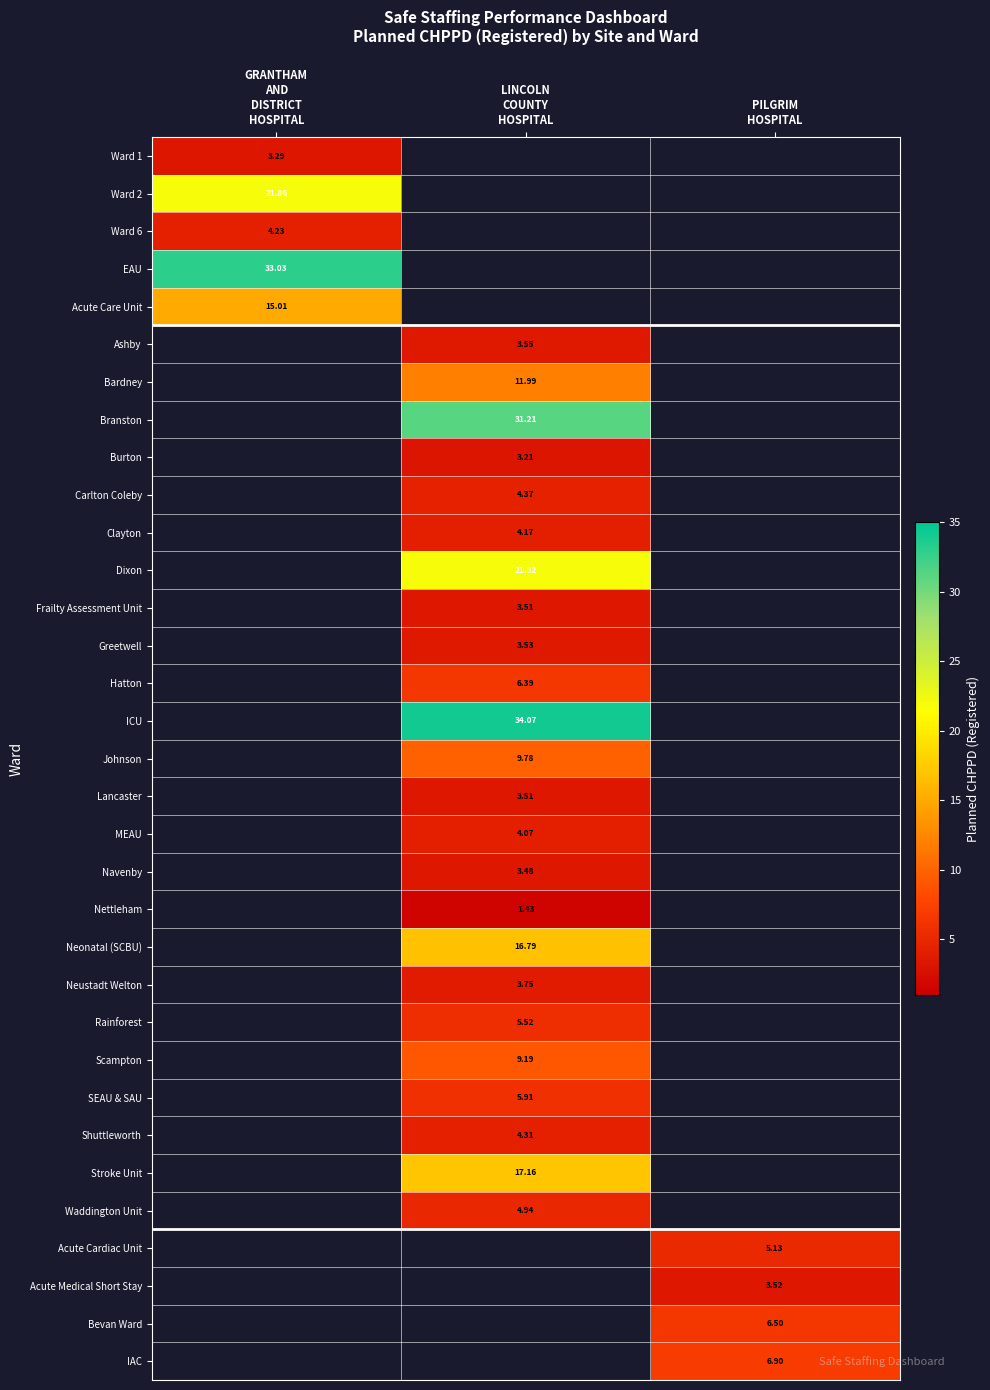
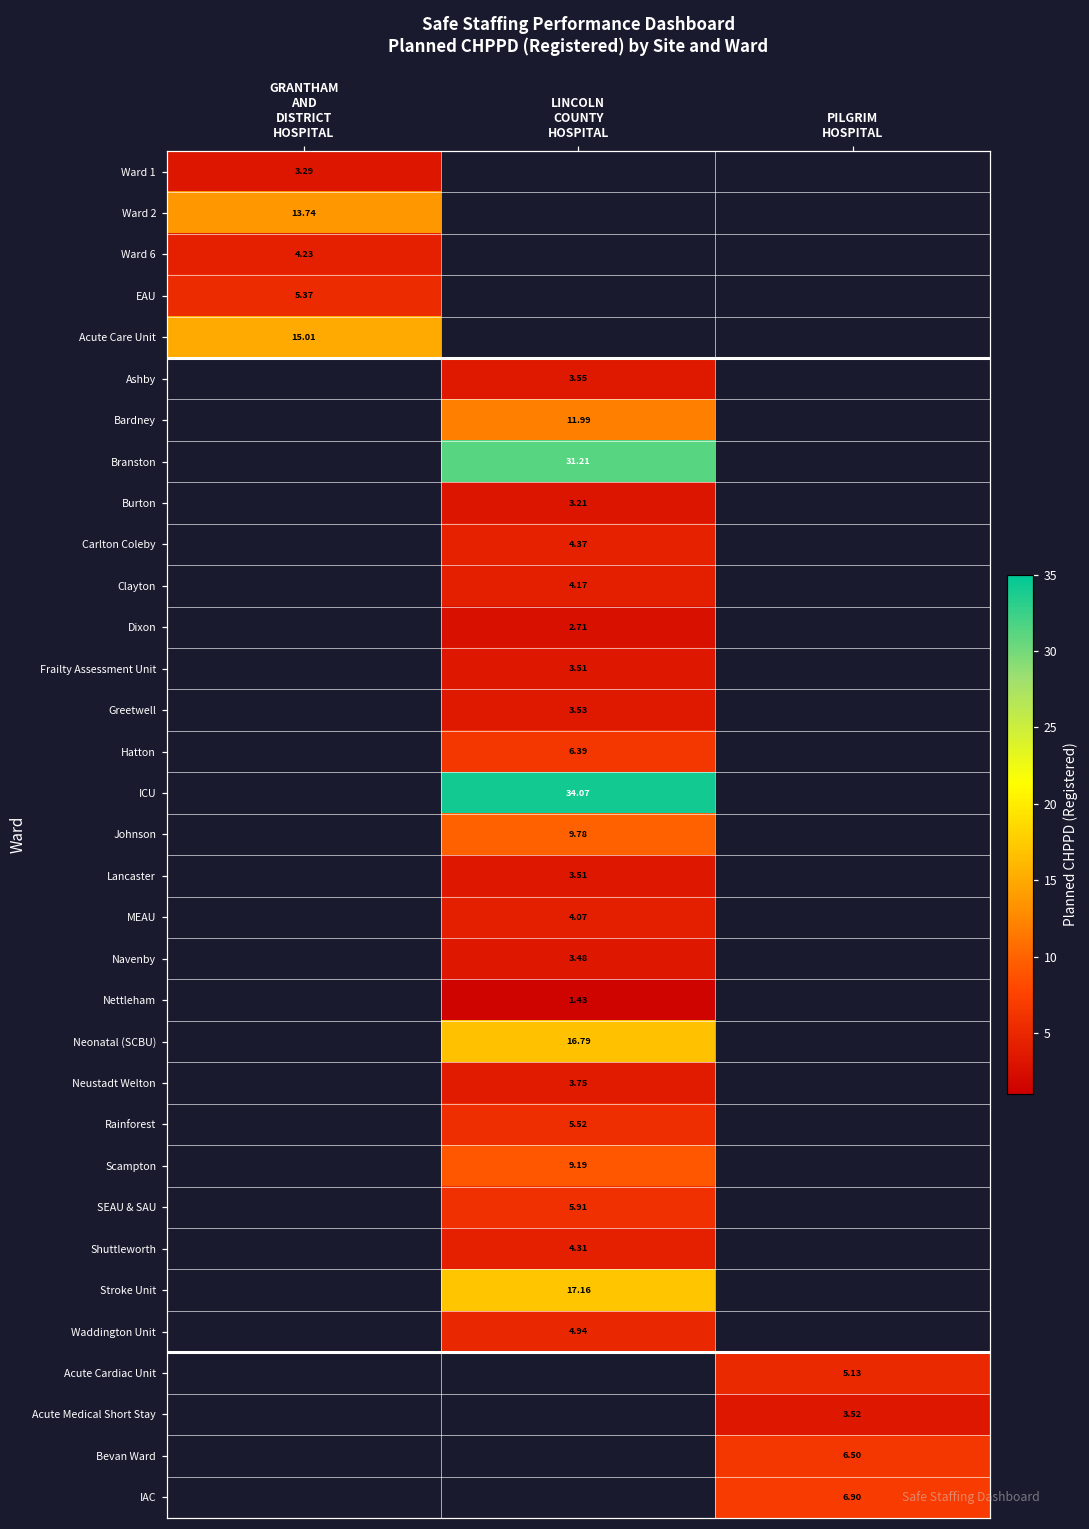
  {
    "Ward 1": {
      "GRANTHAM AND DISTRICT HOSPITAL": 3.29
    },
    "Ward 2": {
-     "GRANTHAM AND DISTRICT HOSPITAL": 21.86
+     "GRANTHAM AND DISTRICT HOSPITAL": 13.74
    },
    "Ward 6": {
      "GRANTHAM AND DISTRICT HOSPITAL": 4.23
    },
    "EAU": {
-     "GRANTHAM AND DISTRICT HOSPITAL": 33.03
+     "GRANTHAM AND DISTRICT HOSPITAL": 5.37
    },
    "Acute Care Unit": {
      "GRANTHAM AND DISTRICT HOSPITAL": 15.01
    },
    "Ashby": {
      "LINCOLN COUNTY HOSPITAL": 3.55
    },
    "Bardney": {
      "LINCOLN COUNTY HOSPITAL": 11.99
    },
    "Branston": {
      "LINCOLN COUNTY HOSPITAL": 31.21
    },
    "Burton": {
      "LINCOLN COUNTY HOSPITAL": 3.21
    },
    "Carlton Coleby": {
      "LINCOLN COUNTY HOSPITAL": 4.37
    },
    "Clayton": {
      "LINCOLN COUNTY HOSPITAL": 4.17
    },
    "Dixon": {
-     "LINCOLN COUNTY HOSPITAL": 21.92
+     "LINCOLN COUNTY HOSPITAL": 2.71
    },
    "Frailty Assessment Unit": {
      "LINCOLN COUNTY HOSPITAL": 3.51
    },
    "Greetwell": {
      "LINCOLN COUNTY HOSPITAL": 3.53
    },
    "Hatton": {
      "LINCOLN COUNTY HOSPITAL": 6.39
    },
    "ICU": {
      "LINCOLN COUNTY HOSPITAL": 34.07
    },
    "Johnson": {
      "LINCOLN COUNTY HOSPITAL": 9.78
    },
    "Lancaster": {
      "LINCOLN COUNTY HOSPITAL": 3.51
    },
    "MEAU": {
      "LINCOLN COUNTY HOSPITAL": 4.07
    },
    "Navenby": {
      "LINCOLN COUNTY HOSPITAL": 3.48
    },
    "Nettleham": {
      "LINCOLN COUNTY HOSPITAL": 1.43
    },
    "Neonatal (SCBU)": {
      "LINCOLN COUNTY HOSPITAL": 16.79
    },
    "Neustadt Welton": {
      "LINCOLN COUNTY HOSPITAL": 3.75
    },
    "Rainforest": {
      "LINCOLN COUNTY HOSPITAL": 5.52
    },
    "Scampton": {
      "LINCOLN COUNTY HOSPITAL": 9.19
    },
    "SEAU & SAU": {
      "LINCOLN COUNTY HOSPITAL": 5.91
    },
    "Shuttleworth": {
      "LINCOLN COUNTY HOSPITAL": 4.31
    },
    "Stroke Unit": {
      "LINCOLN COUNTY HOSPITAL": 17.16
    },
    "Waddington Unit": {
      "LINCOLN COUNTY HOSPITAL": 4.94
    },
    "Acute Cardiac Unit": {
      "PILGRIM HOSPITAL": 5.13
    },
    "Acute Medical Short Stay": {
      "PILGRIM HOSPITAL": 3.52
    },
    "Bevan Ward": {
      "PILGRIM HOSPITAL": 6.50
    },
    "IAC": {
      "PILGRIM HOSPITAL": 6.90
    }
  }
